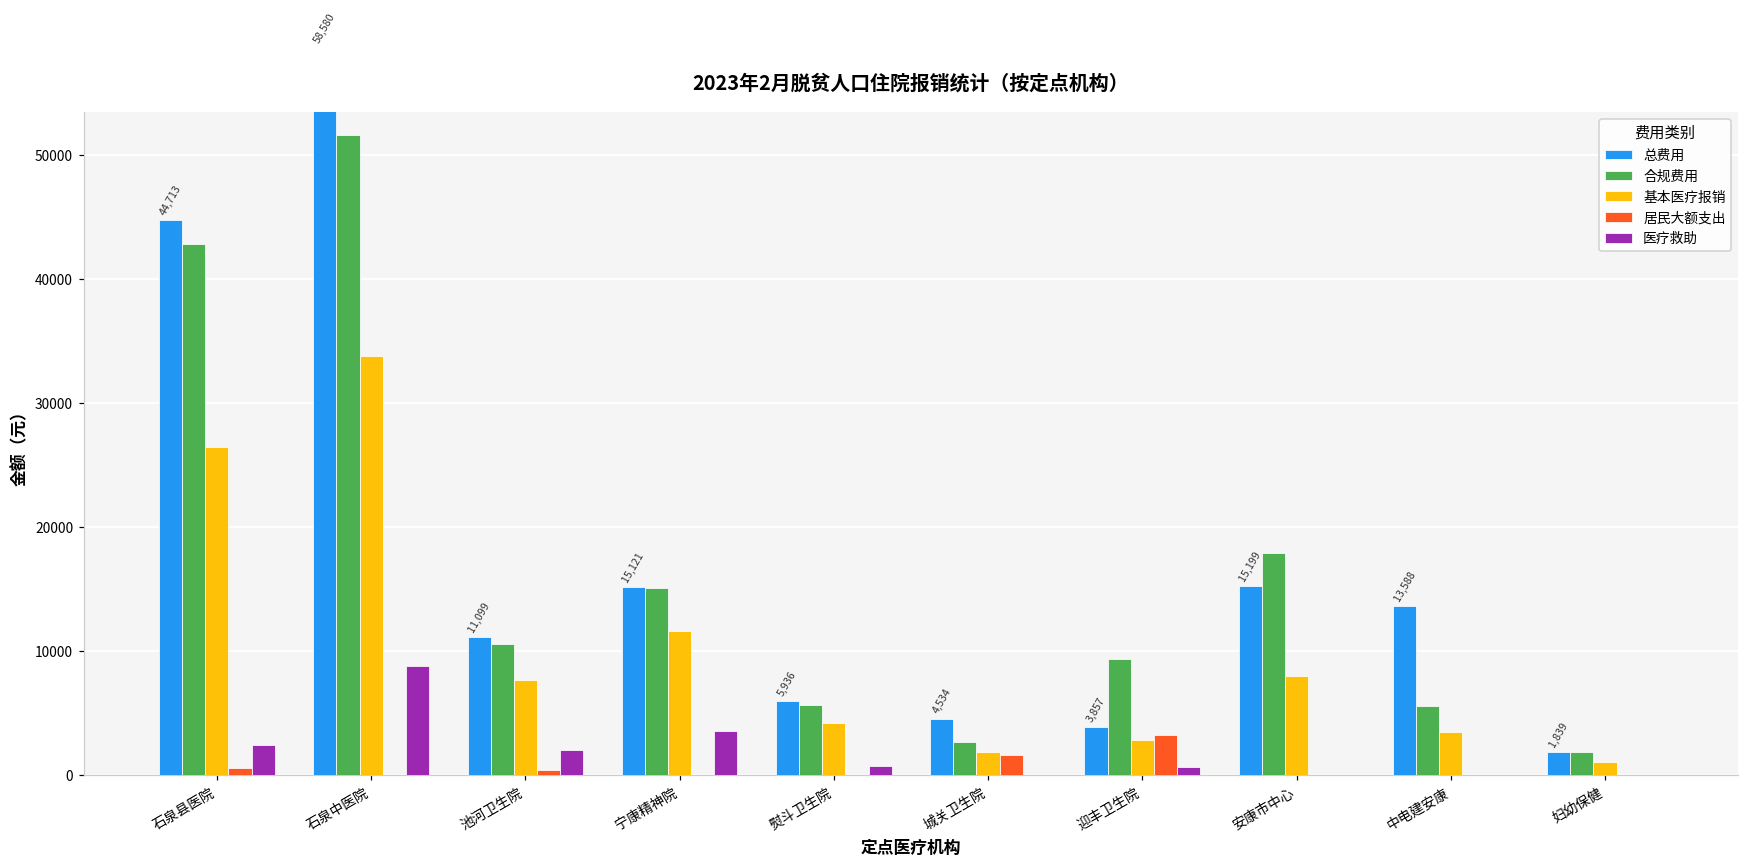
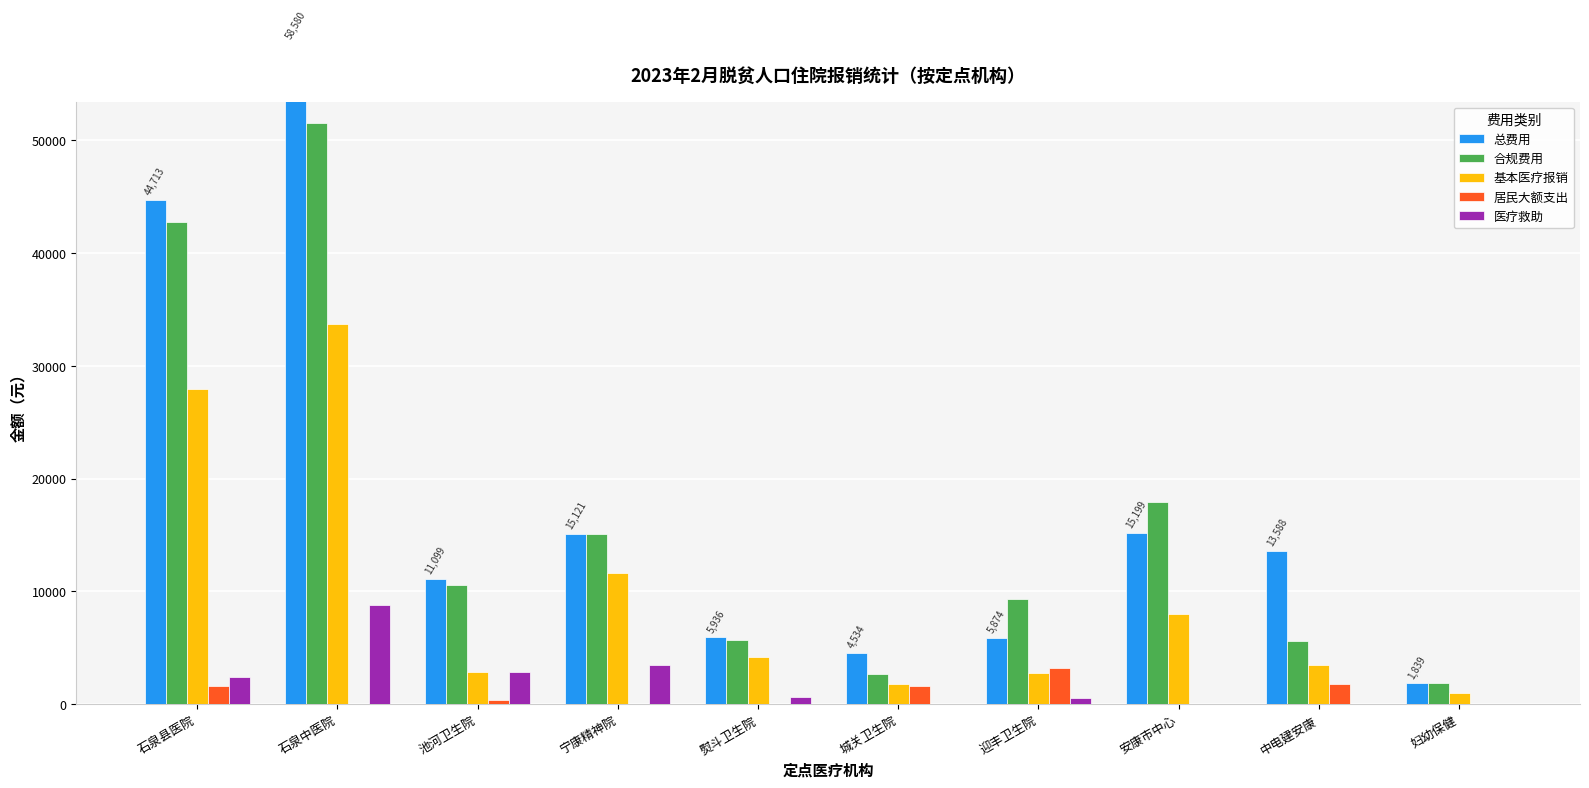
  {
    "总费用": {
      "石泉县医院": "44,713",
      "池河卫生院": "11,099",
      "宁康精神院": "15,121",
      "熨斗卫生院": "5,936",
      "城关卫生院": "4,534",
-     "迎丰卫生院": "3,857",
+     "迎丰卫生院": "5,874",
      "安康市中心": "15,199",
      "中电建安康": "13,588",
      "妇幼保健": "1,839"
    },
    "合规费用": {
      "石泉县医院": "42800",
      "石泉中医院": "51600",
      "池河卫生院": "10500",
      "宁康精神院": "15100",
      "熨斗卫生院": "5700",
      "城关卫生院": "2700",
      "迎丰卫生院": "9300",
      "安康市中心": "17900",
      "中电建安康": "5600"
    },
    "基本医疗报销": {
-     "石泉县医院": "26400",
+     "石泉县医院": "28000",
      "石泉中医院": "33700",
-     "池河卫生院": "7700",
+     "池河卫生院": "2900",
      "宁康精神院": "11600",
      "熨斗卫生院": "4200",
      "城关卫生院": "1800",
      "迎丰卫生院": "2800",
      "安康市中心": "8000",
      "中电建安康": "3500",
      "妇幼保健": "1000"
    },
    "居民大额支出": {
-     "石泉县医院": "600",
+     "石泉县医院": "1600",
      "石泉中医院": "0",
      "池河卫生院": "400",
      "宁康精神院": "0",
      "熨斗卫生院": "0",
      "城关卫生院": "1600",
      "迎丰卫生院": "3200",
      "安康市中心": "0",
-     "中电建安康": "0",
+     "中电建安康": "1800",
      "妇幼保健": "0"
    },
    "医疗救助": {
      "石泉县医院": "2400",
      "石泉中医院": "8800",
-     "池河卫生院": "2000",
+     "池河卫生院": "2900",
      "宁康精神院": "3500",
      "熨斗卫生院": "700",
      "城关卫生院": "0",
      "迎丰卫生院": "600",
      "安康市中心": "0",
      "中电建安康": "0",
      "妇幼保健": "0"
    }
  }
